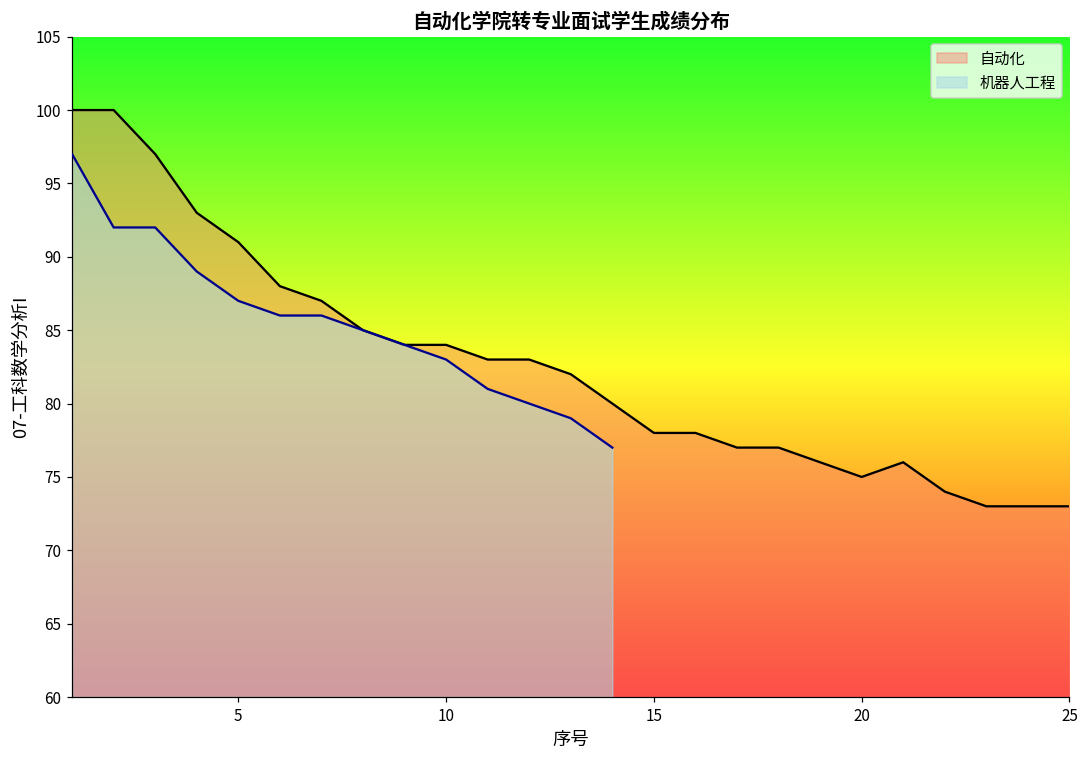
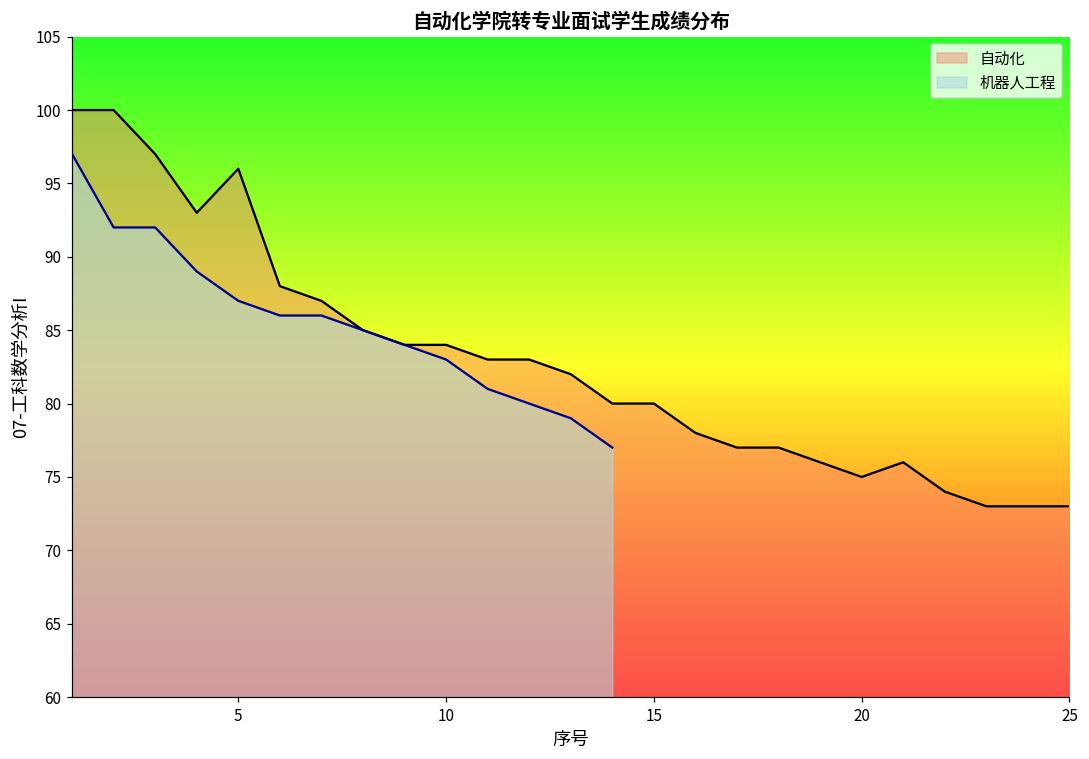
  {
    "自动化": {
-     "5": 91,
+     "5": 96,
      "10": 84,
-     "15": 78,
+     "15": 80,
      "20": 75,
      "25": 73
    },
    "机器人工程": {
      "5": 87,
      "10": 83
    }
  }
